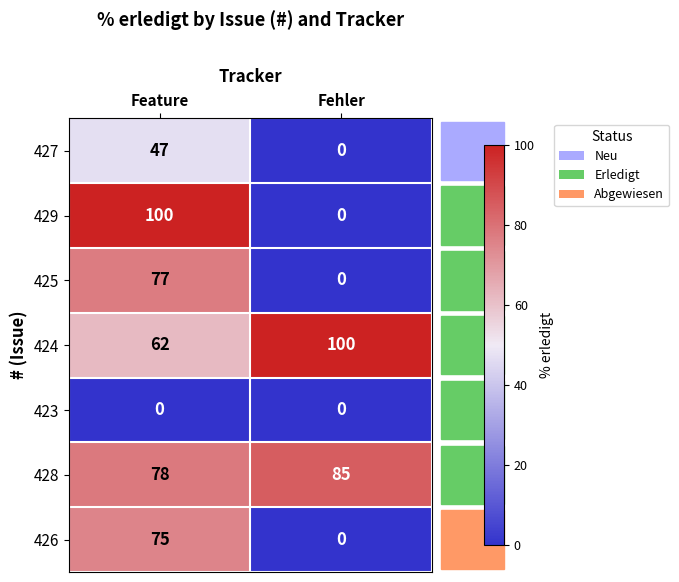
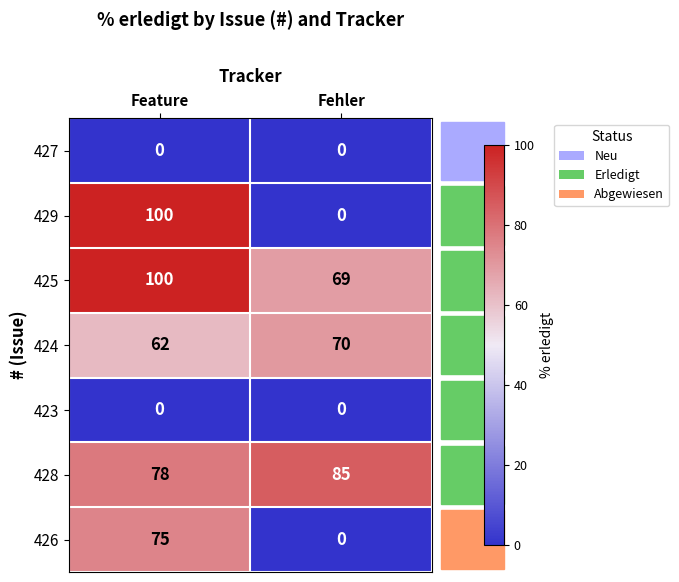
  {
    "427": {
-     "Feature": 47,
+     "Feature": 0,
      "Fehler": 0
    },
    "429": {
      "Feature": 100,
      "Fehler": 0
    },
    "425": {
-     "Feature": 77,
-     "Fehler": 0
+     "Feature": 100,
+     "Fehler": 69
    },
    "424": {
      "Feature": 62,
-     "Fehler": 100
+     "Fehler": 70
    },
    "423": {
      "Feature": 0,
      "Fehler": 0
    },
    "428": {
      "Feature": 78,
      "Fehler": 85
    },
    "426": {
      "Feature": 75,
      "Fehler": 0
    }
  }
